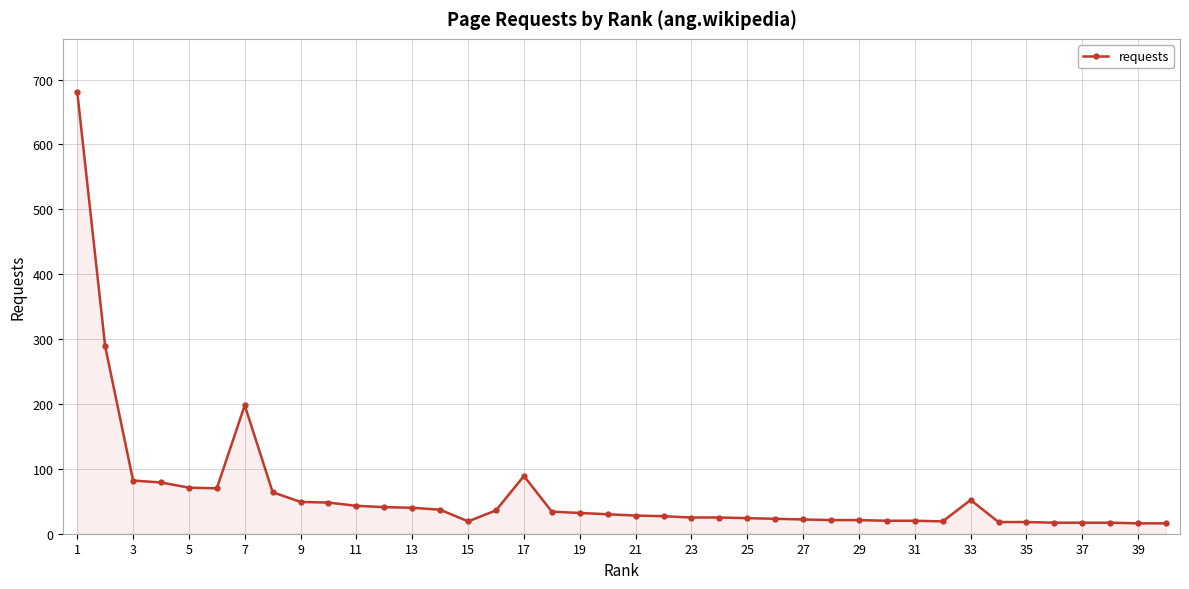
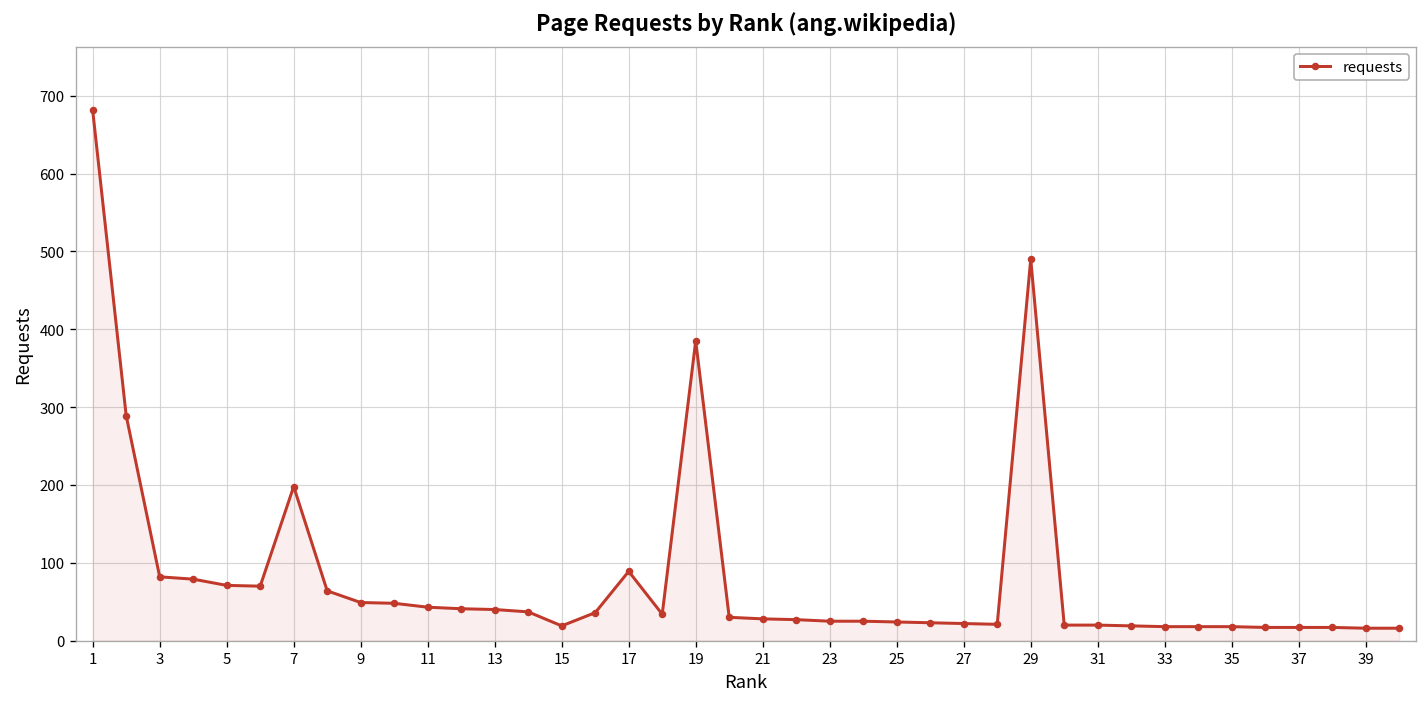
  {
    "1": 680,
    "3": 80,
    "5": 70,
    "7": 200,
    "9": 50,
    "11": 40,
    "13": 40,
    "15": 20,
    "17": 90,
-   "19": 30,
+   "19": 390,
    "21": 30,
    "23": 30,
    "25": 20,
    "27": 20,
-   "29": 20,
+   "29": 490,
    "31": 20,
-   "33": 50,
+   "33": 20,
    "35": 20,
    "37": 20,
    "39": 20
  }
